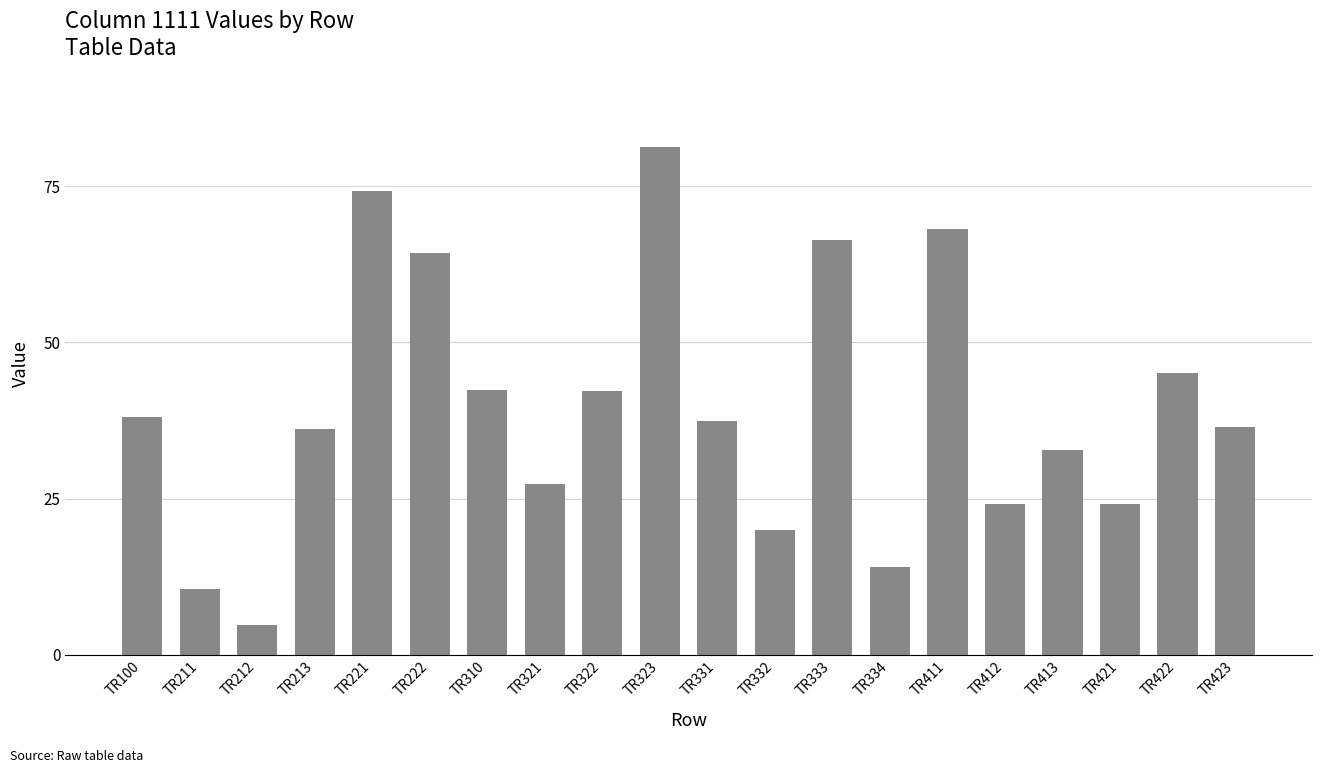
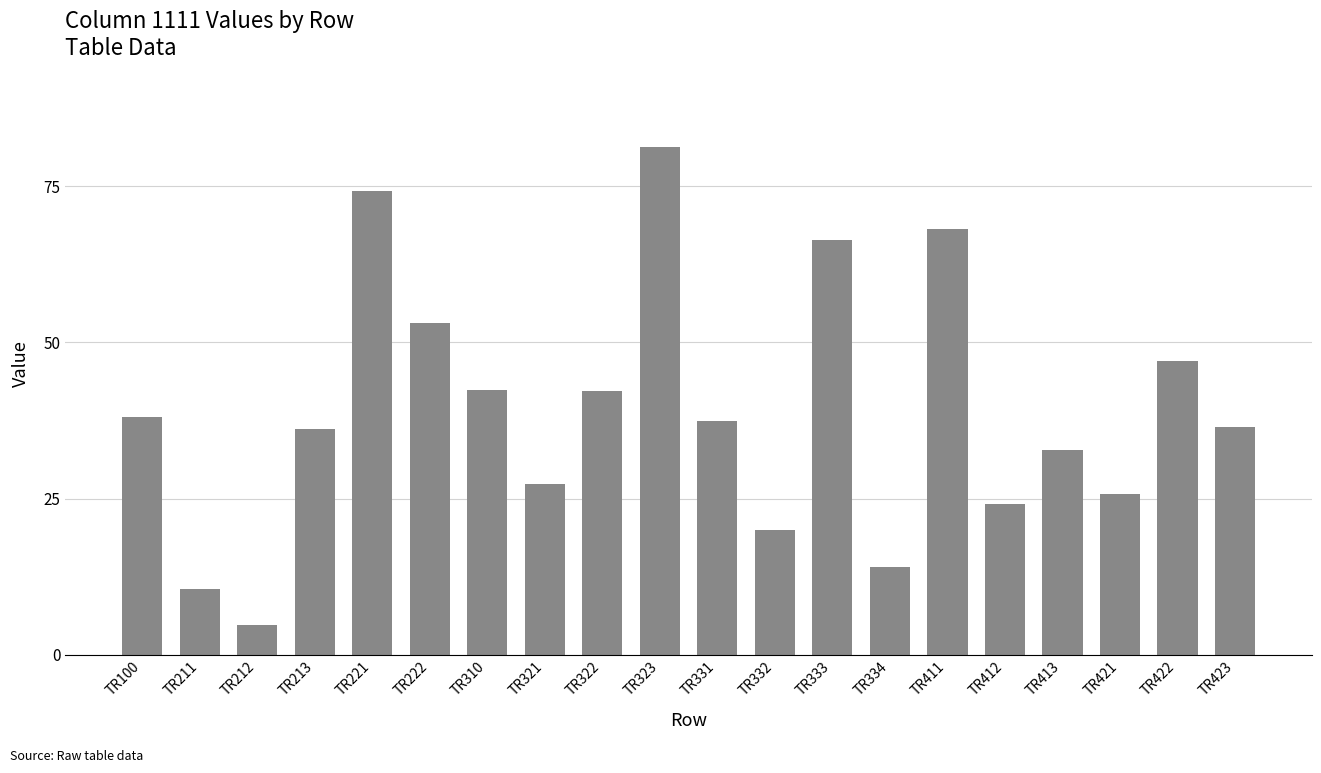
  {
    "TR100": 38,
    "TR211": 11,
    "TR212": 5,
    "TR213": 36,
    "TR221": 74,
-   "TR222": 64,
+   "TR222": 53,
    "TR310": 42,
    "TR321": 27,
    "TR322": 42,
    "TR323": 81,
    "TR331": 37,
    "TR332": 20,
    "TR333": 66,
    "TR334": 14,
    "TR411": 68,
    "TR412": 24,
    "TR413": 33,
-   "TR421": 24,
-   "TR422": 45,
+   "TR421": 26,
+   "TR422": 47,
    "TR423": 36
  }
